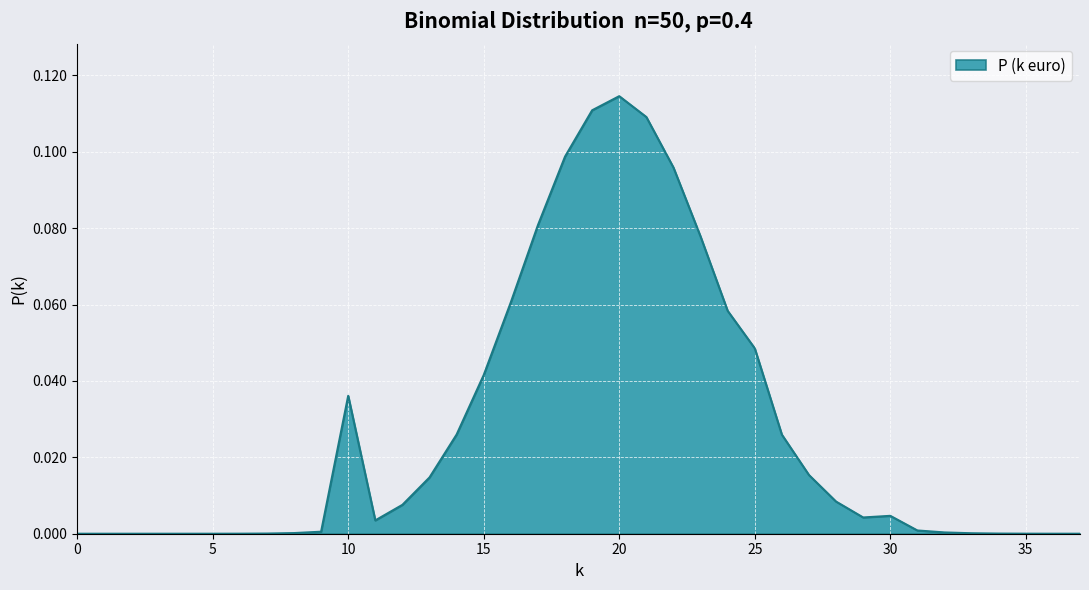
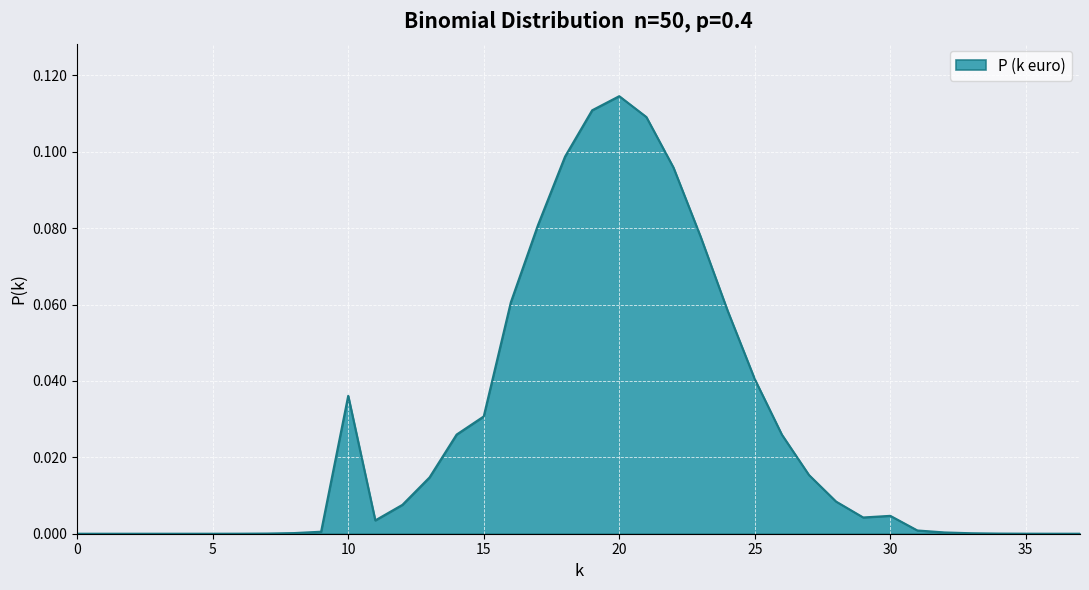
  {
    "0": 0.000,
    "5": 0.000,
    "10": 0.036,
-   "15": 0.042,
+   "15": 0.031,
    "20": 0.115,
-   "25": 0.049,
+   "25": 0.040,
    "30": 0.005,
    "35": 0.000
  }
